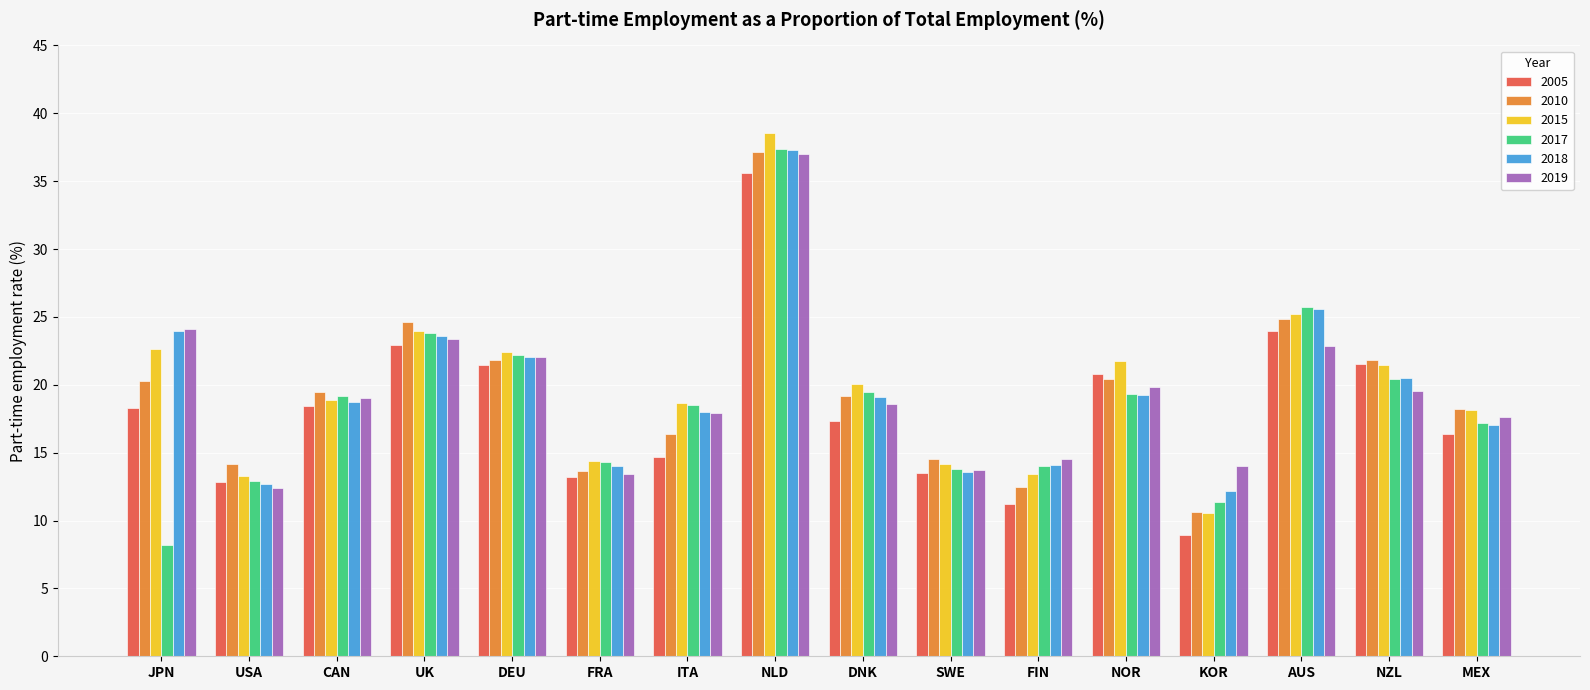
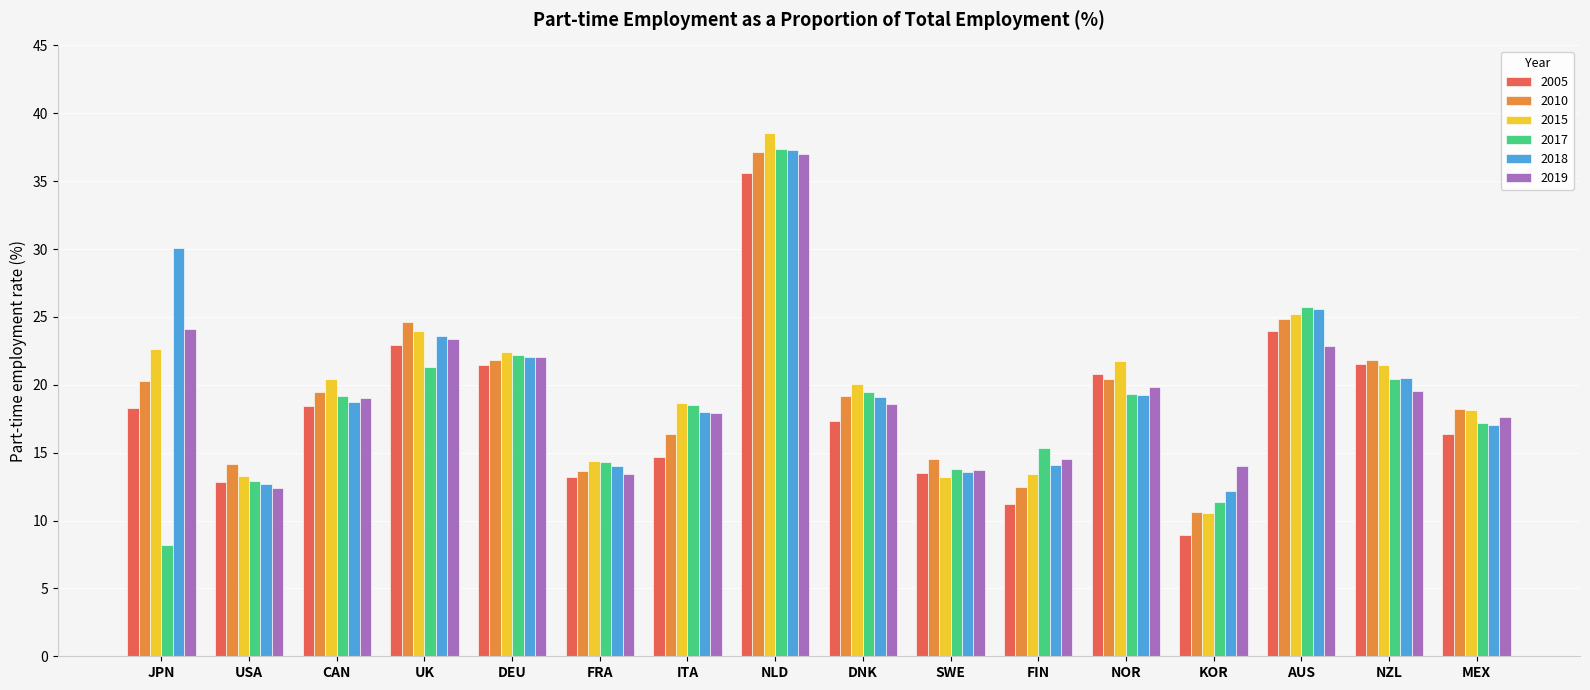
  {
    "2015": {
      "JPN": 22.7,
      "USA": 13.3,
-     "CAN": 18.9,
+     "CAN": 20.5,
      "UK": 24.0,
      "DEU": 22.4,
      "FRA": 14.4,
      "ITA": 18.7,
      "NLD": 38.5,
      "DNK": 20.0,
-     "SWE": 14.1,
+     "SWE": 13.2,
      "FIN": 13.4,
      "NOR": 21.8,
      "KOR": 10.5,
      "AUS": 25.2,
      "NZL": 21.4,
      "MEX": 18.1
    },
    "2017": {
      "JPN": 8.2,
      "USA": 12.9,
      "CAN": 19.2,
-     "UK": 23.8,
+     "UK": 21.3,
      "DEU": 22.2,
      "FRA": 14.3,
      "ITA": 18.5,
      "NLD": 37.3,
      "DNK": 19.5,
      "SWE": 13.8,
-     "FIN": 14.0,
+     "FIN": 15.4,
      "NOR": 19.3,
      "KOR": 11.4,
      "AUS": 25.7,
      "NZL": 20.4,
      "MEX": 17.2
    },
    "2018": {
-     "JPN": 23.9,
+     "JPN": 30.1,
      "USA": 12.7,
      "CAN": 18.8,
      "UK": 23.6,
      "DEU": 22.0,
      "FRA": 14.0,
      "ITA": 18.0,
      "NLD": 37.3,
      "DNK": 19.1,
      "SWE": 13.5,
      "FIN": 14.1,
      "NOR": 19.3,
      "KOR": 12.2,
      "AUS": 25.6,
      "NZL": 20.5,
      "MEX": 17.0
    },
    "2019": {
      "JPN": 24.1,
      "USA": 12.4,
      "CAN": 19.0,
      "UK": 23.4,
      "DEU": 22.0,
      "FRA": 13.4,
      "ITA": 17.9,
      "NLD": 37.0,
      "DNK": 18.6,
      "SWE": 13.7,
      "FIN": 14.6,
      "NOR": 19.9,
      "KOR": 14.0,
      "AUS": 22.8,
      "NZL": 19.5,
      "MEX": 17.6
    }
  }
